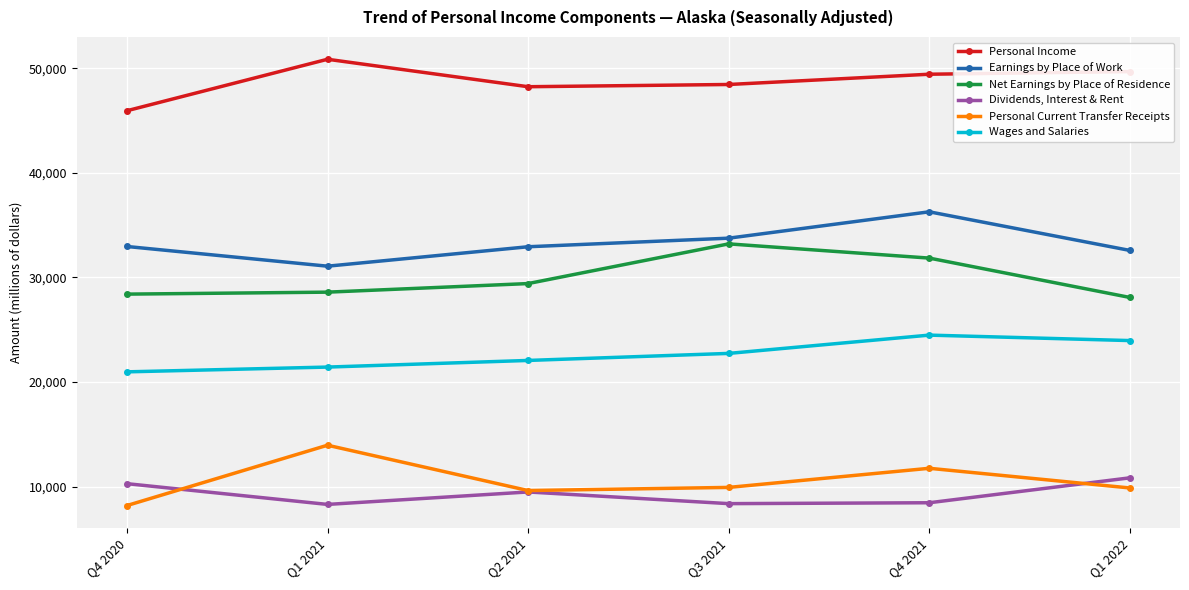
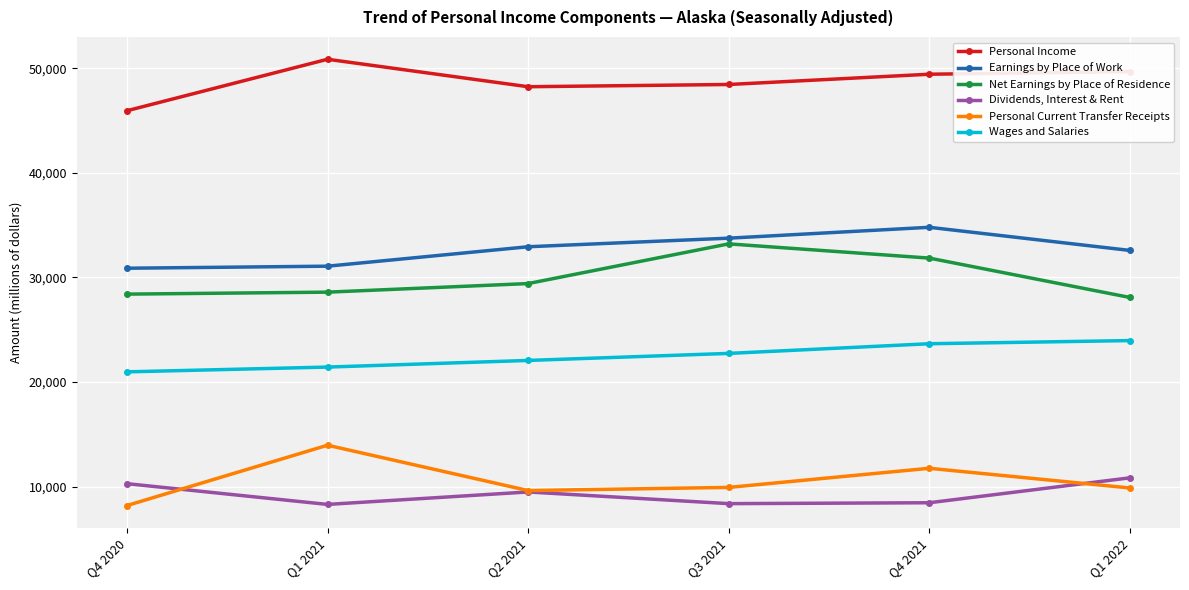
  {
    "Personal Income": {
      "Q4 2020": "45,900",
      "Q1 2021": "50,900",
      "Q2 2021": "48,200",
      "Q3 2021": "48,500",
      "Q4 2021": "49,400"
    },
    "Earnings by Place of Work": {
-     "Q4 2020": "33,000",
+     "Q4 2020": "30,900",
      "Q1 2021": "31,100",
      "Q2 2021": "32,900",
      "Q3 2021": "33,800",
-     "Q4 2021": "36,300",
+     "Q4 2021": "34,800",
      "Q1 2022": "32,600"
    },
    "Net Earnings by Place of Residence": {
      "Q4 2020": "28,400",
      "Q1 2021": "28,600",
      "Q2 2021": "29,400",
      "Q3 2021": "33,200",
      "Q4 2021": "31,900",
      "Q1 2022": "28,100"
    },
    "Dividends, Interest & Rent": {
      "Q4 2020": "10,300",
      "Q1 2021": "8,300",
      "Q3 2021": "8,400",
      "Q4 2021": "8,500",
      "Q1 2022": "10,800"
    },
    "Personal Current Transfer Receipts": {
      "Q4 2020": "8,200",
      "Q1 2021": "14,000",
      "Q3 2021": "9,900",
      "Q4 2021": "11,800",
      "Q1 2022": "9,900"
    },
    "Wages and Salaries": {
      "Q4 2020": "21,000",
      "Q1 2021": "21,400",
      "Q2 2021": "22,100",
      "Q3 2021": "22,700",
-     "Q4 2021": "24,500",
+     "Q4 2021": "23,700",
      "Q1 2022": "24,000"
    }
  }
